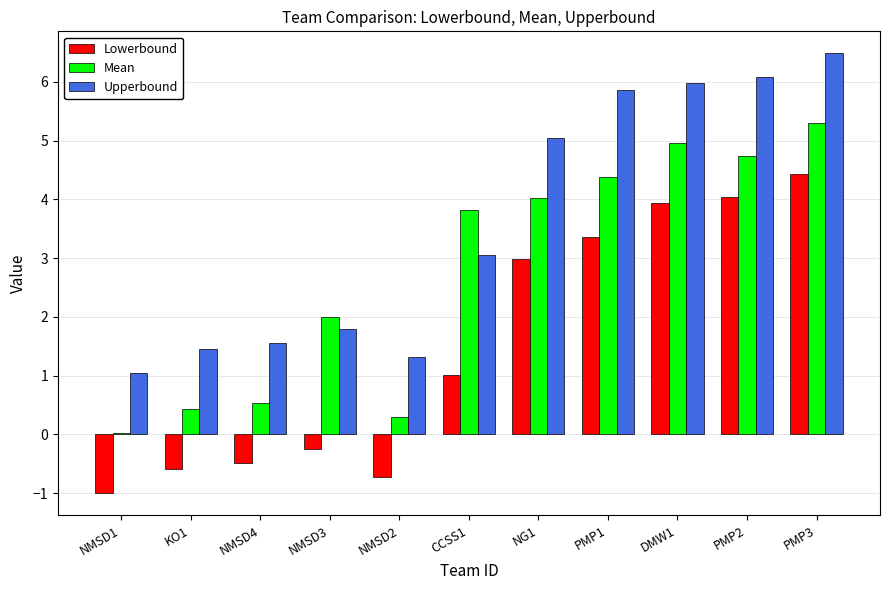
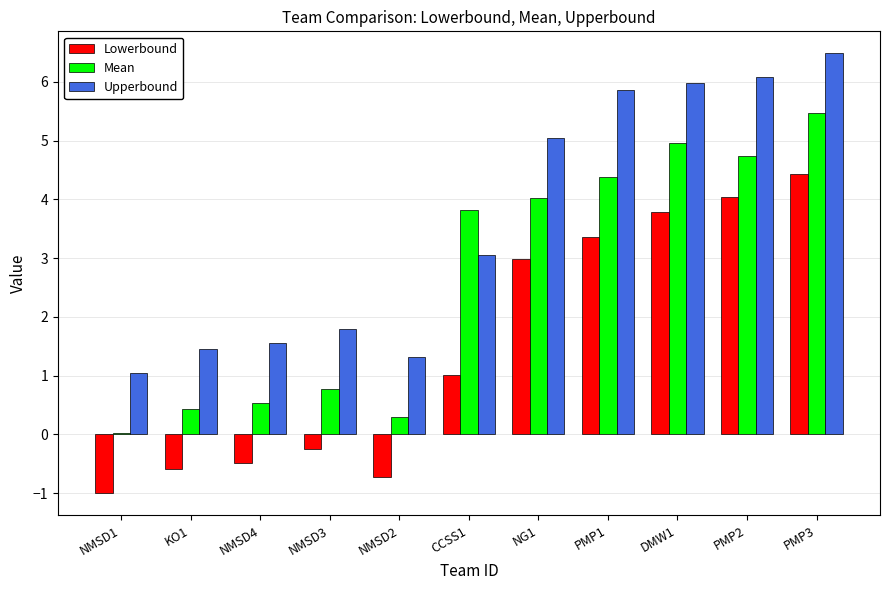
  {
    "Lowerbound": {
      "NMSD1": -1.0,
      "KO1": -0.6,
      "NMSD4": -0.5,
      "NMSD3": -0.2,
      "NMSD2": -0.7,
      "CCSS1": 1.0,
      "NG1": 3.0,
      "PMP1": 3.4,
-     "DMW1": 3.9,
+     "DMW1": 3.8,
      "PMP2": 4.0,
      "PMP3": 4.4
    },
    "Mean": {
      "KO1": 0.4,
      "NMSD4": 0.5,
-     "NMSD3": 2.0,
+     "NMSD3": 0.8,
      "NMSD2": 0.3,
      "CCSS1": 3.8,
      "NG1": 4.0,
      "PMP1": 4.4,
      "DMW1": 5.0,
      "PMP2": 4.7,
-     "PMP3": 5.3
+     "PMP3": 5.5
    },
    "Upperbound": {
      "NMSD1": 1.0,
      "KO1": 1.5,
      "NMSD4": 1.6,
      "NMSD3": 1.8,
      "NMSD2": 1.3,
      "CCSS1": 3.1,
      "NG1": 5.0,
      "PMP1": 5.9,
      "DMW1": 6.0,
      "PMP2": 6.1,
      "PMP3": 6.5
    }
  }
